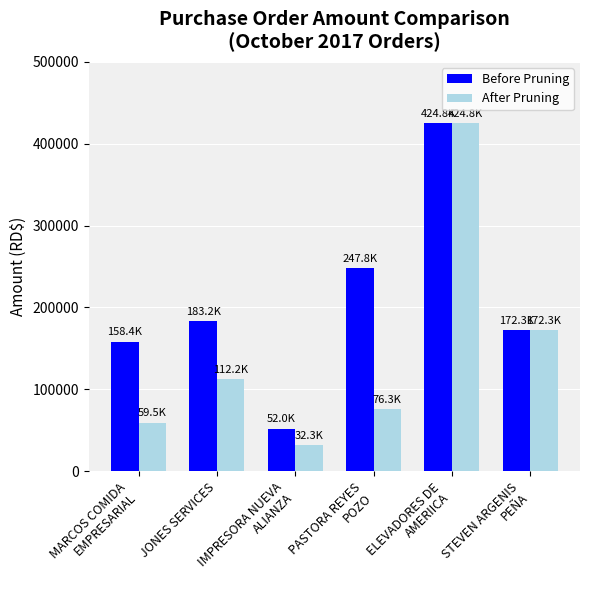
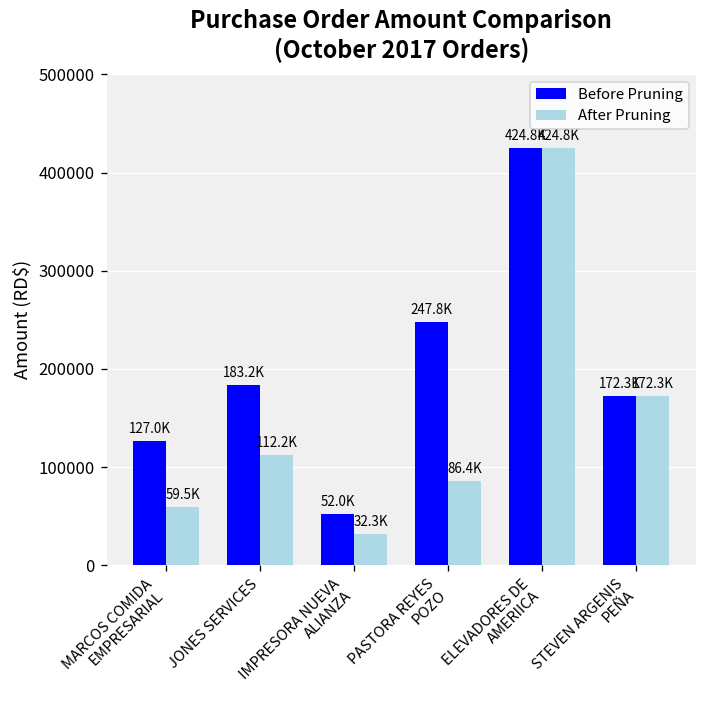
  {
    "Before Pruning": {
-     "MARCOS COMIDA EMPRESARIAL": "158.4K",
+     "MARCOS COMIDA EMPRESARIAL": "127.0K",
      "JONES SERVICES": "183.2K",
      "IMPRESORA NUEVA ALIANZA": "52.0K",
      "PASTORA REYES POZO": "247.8K"
    },
    "After Pruning": {
      "MARCOS COMIDA EMPRESARIAL": "59.5K",
      "JONES SERVICES": "112.2K",
      "IMPRESORA NUEVA ALIANZA": "32.3K",
-     "PASTORA REYES POZO": "76.3K"
+     "PASTORA REYES POZO": "86.4K"
    }
  }
